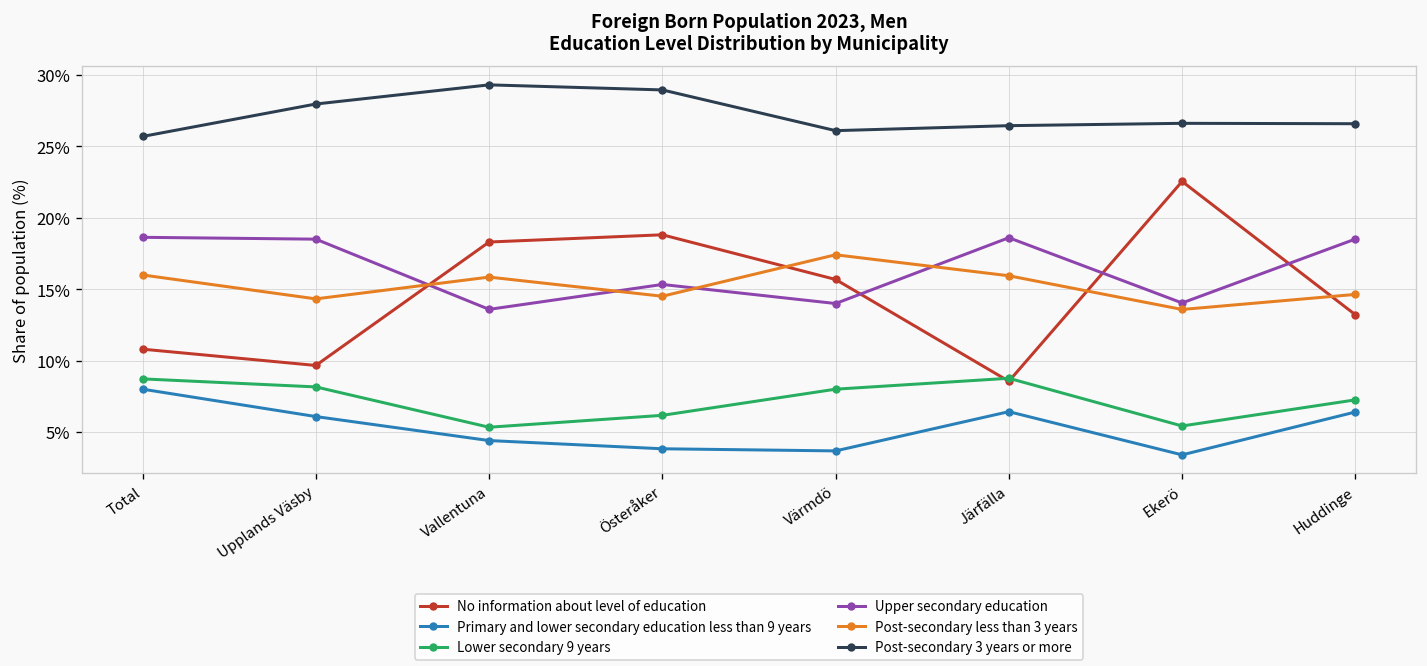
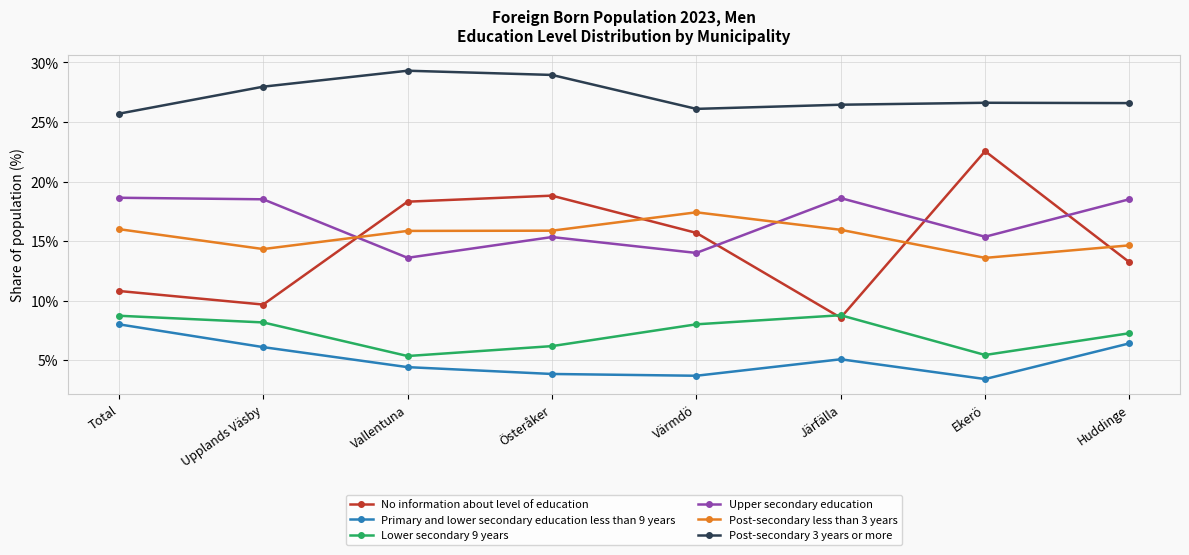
  {
    "No information about level of education": {
      "Total": "10.8%",
      "Upplands Väsby": "9.7%",
      "Vallentuna": "18.3%",
      "Österåker": "18.8%",
      "Värmdö": "15.7%",
      "Ekerö": "22.6%",
      "Huddinge": "13.2%"
    },
    "Primary and lower secondary education less than 9 years": {
      "Total": "8.0%",
      "Upplands Väsby": "6.1%",
      "Vallentuna": "4.4%",
      "Österåker": "3.8%",
      "Värmdö": "3.7%",
-     "Järfälla": "6.4%",
+     "Järfälla": "5.1%",
      "Ekerö": "3.4%",
      "Huddinge": "6.4%"
    },
    "Lower secondary 9 years": {
      "Total": "8.7%",
      "Upplands Väsby": "8.2%",
      "Vallentuna": "5.4%",
      "Österåker": "6.2%",
      "Värmdö": "8.0%",
      "Ekerö": "5.4%",
      "Huddinge": "7.3%"
    },
    "Upper secondary education": {
      "Total": "18.6%",
      "Upplands Väsby": "18.5%",
      "Vallentuna": "13.6%",
      "Österåker": "15.3%",
      "Värmdö": "14.0%",
      "Järfälla": "18.6%",
-     "Ekerö": "14.0%",
+     "Ekerö": "15.4%",
      "Huddinge": "18.5%"
    },
    "Post-secondary less than 3 years": {
      "Total": "16.0%",
      "Upplands Väsby": "14.3%",
      "Vallentuna": "15.9%",
-     "Österåker": "14.5%",
+     "Österåker": "15.9%",
      "Värmdö": "17.4%",
      "Järfälla": "15.9%",
      "Ekerö": "13.6%",
      "Huddinge": "14.6%"
    },
    "Post-secondary 3 years or more": {
      "Total": "25.7%",
      "Upplands Väsby": "28.0%",
      "Vallentuna": "29.3%",
      "Österåker": "29.0%",
      "Värmdö": "26.1%",
      "Järfälla": "26.5%",
      "Ekerö": "26.6%",
      "Huddinge": "26.6%"
    }
  }
